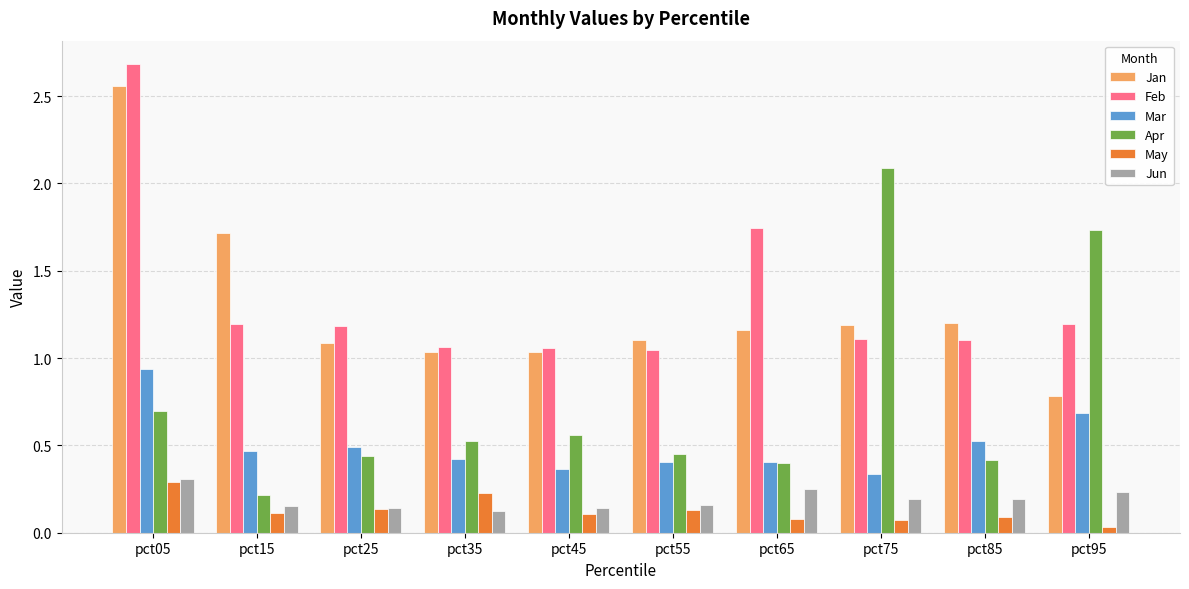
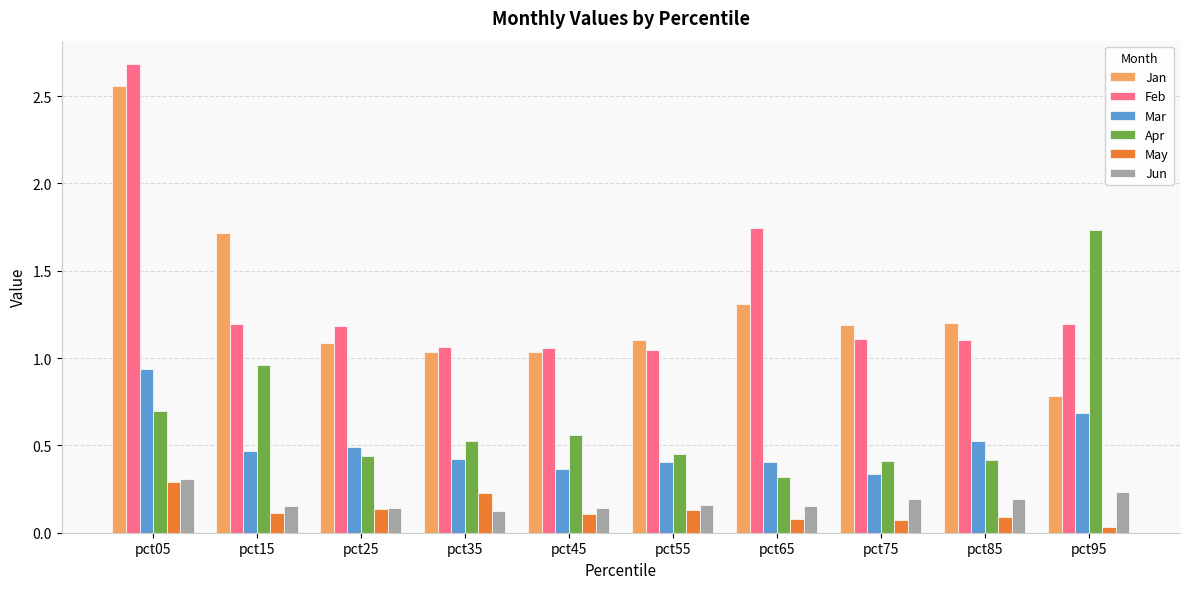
  {
    "Jan": {
      "pct05": 2.56,
      "pct15": 1.72,
      "pct25": 1.09,
      "pct35": 1.04,
      "pct45": 1.03,
      "pct55": 1.11,
-     "pct65": 1.16,
+     "pct65": 1.31,
      "pct75": 1.19,
      "pct85": 1.20,
      "pct95": 0.79
    },
    "Feb": {
      "pct05": 2.68,
      "pct15": 1.20,
      "pct25": 1.18,
      "pct35": 1.06,
      "pct45": 1.06,
      "pct55": 1.05,
      "pct65": 1.75,
      "pct75": 1.11,
      "pct85": 1.10,
      "pct95": 1.20
    },
    "Mar": {
      "pct05": 0.94,
      "pct15": 0.47,
      "pct25": 0.49,
      "pct35": 0.42,
      "pct45": 0.37,
      "pct55": 0.40,
      "pct65": 0.40,
      "pct75": 0.34,
      "pct85": 0.53,
      "pct95": 0.69
    },
    "Apr": {
      "pct05": 0.70,
-     "pct15": 0.22,
+     "pct15": 0.96,
      "pct25": 0.44,
      "pct35": 0.52,
      "pct45": 0.56,
      "pct55": 0.45,
-     "pct65": 0.40,
-     "pct75": 2.09,
+     "pct65": 0.32,
+     "pct75": 0.41,
      "pct85": 0.42,
      "pct95": 1.73
    },
    "May": {
      "pct05": 0.29,
      "pct15": 0.11,
      "pct25": 0.14,
      "pct35": 0.23,
      "pct45": 0.11,
      "pct55": 0.13,
      "pct65": 0.08,
      "pct75": 0.07,
      "pct85": 0.09,
      "pct95": 0.03
    },
    "Jun": {
      "pct05": 0.31,
      "pct15": 0.15,
      "pct25": 0.14,
      "pct35": 0.13,
      "pct45": 0.14,
      "pct55": 0.16,
-     "pct65": 0.25,
+     "pct65": 0.15,
      "pct75": 0.19,
      "pct85": 0.19,
      "pct95": 0.23
    }
  }
